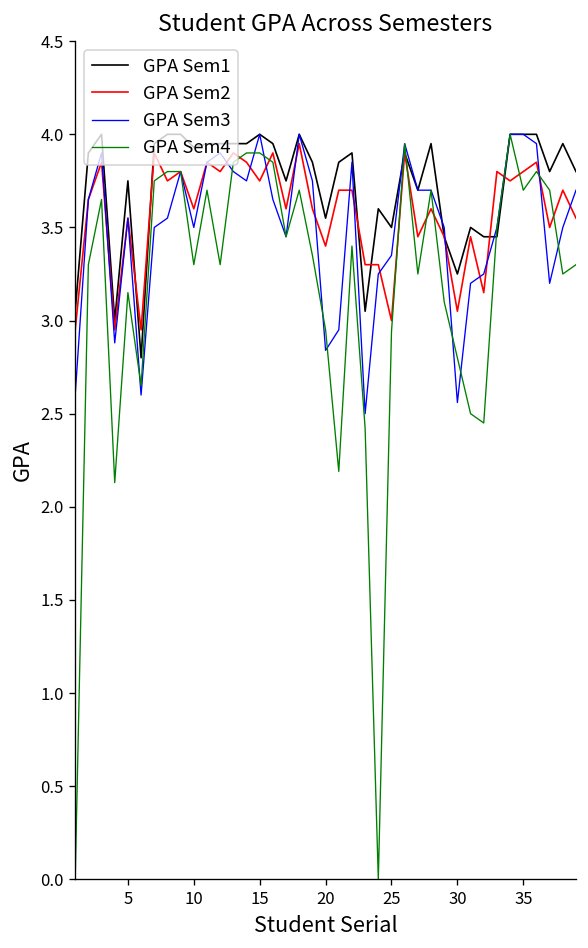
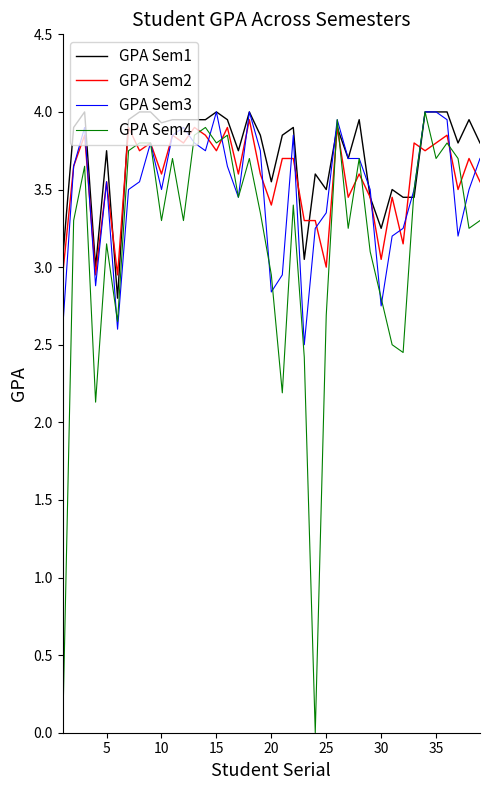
  {
    "GPA Sem1": {
      "5": 3.75,
      "20": 3.55,
      "25": 3.50,
      "30": 3.25
    },
    "GPA Sem2": {
      "10": 3.60,
      "15": 3.75,
      "20": 3.40,
      "25": 3.00,
      "30": 3.05,
      "35": 3.80
    },
    "GPA Sem3": {
      "10": 3.50,
      "20": 2.84,
      "25": 3.35,
-     "30": 2.56
+     "30": 2.75
    },
    "GPA Sem4": {
      "5": 3.15,
      "10": 3.30,
-     "15": 3.9,
+     "15": 3.8,
      "20": 2.95,
-     "25": 2.94,
+     "25": 2.69,
      "30": 2.80,
      "35": 3.70
    }
  }
